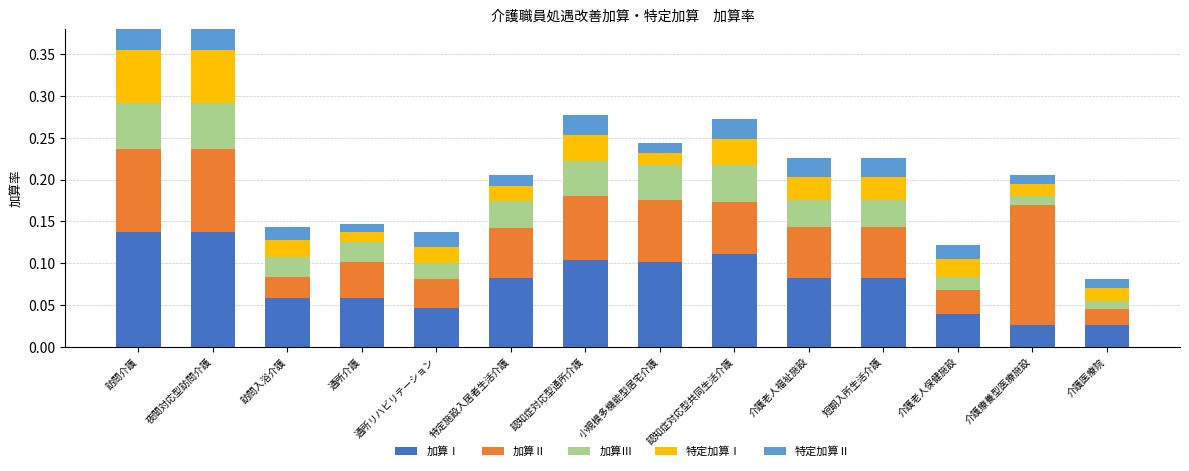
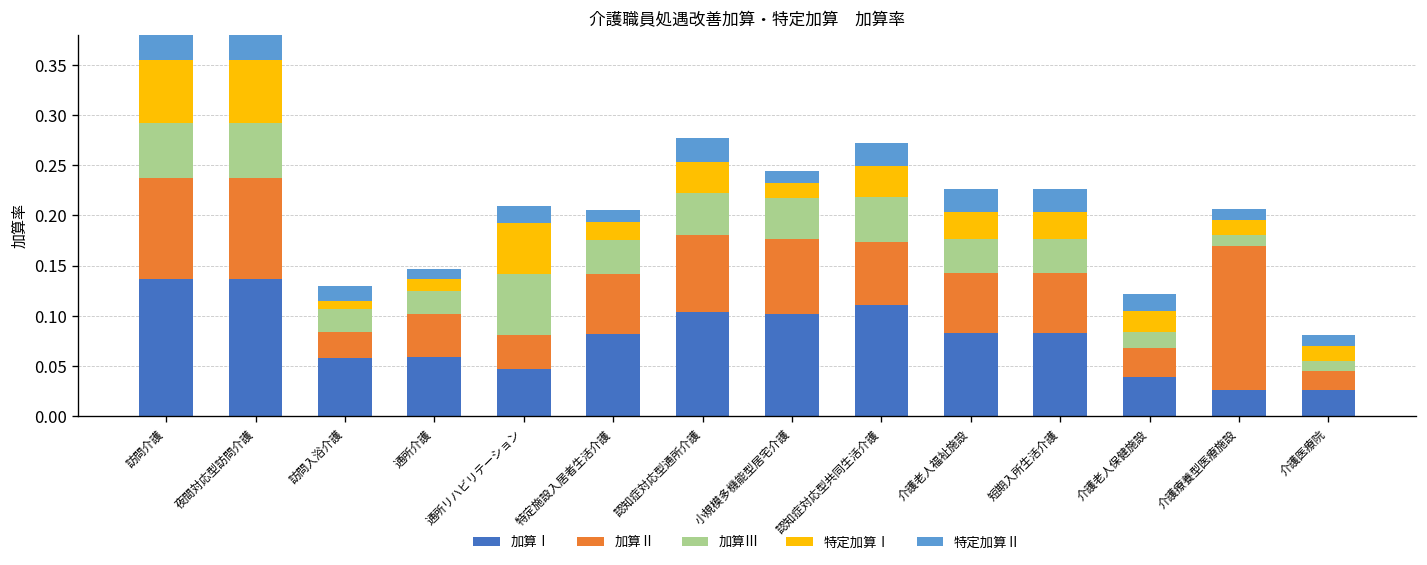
  {
    "加算Ⅱ": {
      "訪問介護": 0.10,
      "夜間対応型訪問介護": 0.10,
      "訪問入浴介護": 0.03,
      "通所介護": 0.04,
      "通所リハビリテーション": 0.03,
      "特定施設入居者生活介護": 0.06,
      "認知症対応型通所介護": 0.08,
      "小規模多機能型居宅介護": 0.07,
      "認知症対応型共同生活介護": 0.06,
      "介護老人福祉施設": 0.06,
      "短期入所生活介護": 0.06,
      "介護老人保健施設": 0.03,
      "介護療養型医療施設": 0.14,
      "介護医療院": 0.02
    },
    "加算Ⅲ": {
      "訪問介護": 0.06,
      "夜間対応型訪問介護": 0.06,
      "訪問入浴介護": 0.02,
      "通所介護": 0.02,
-     "通所リハビリテーション": 0.02,
+     "通所リハビリテーション": 0.06,
      "特定施設入居者生活介護": 0.03,
      "認知症対応型通所介護": 0.04,
      "小規模多機能型居宅介護": 0.04,
      "認知症対応型共同生活介護": 0.05,
      "介護老人福祉施設": 0.03,
      "短期入所生活介護": 0.03,
      "介護老人保健施設": 0.02,
      "介護療養型医療施設": 0.01,
      "介護医療院": 0.01
    },
    "特定加算Ⅰ": {
      "訪問介護": 0.06,
      "夜間対応型訪問介護": 0.06,
-     "訪問入浴介護": 0.02,
+     "訪問入浴介護": 0.01,
      "通所介護": 0.01,
-     "通所リハビリテーション": 0.02,
+     "通所リハビリテーション": 0.05,
      "特定施設入居者生活介護": 0.02,
      "認知症対応型通所介護": 0.03,
      "小規模多機能型居宅介護": 0.02,
      "認知症対応型共同生活介護": 0.03,
      "介護老人福祉施設": 0.03,
      "短期入所生活介護": 0.03,
      "介護老人保健施設": 0.02,
      "介護療養型医療施設": 0.02,
      "介護医療院": 0.02
    }
  }
